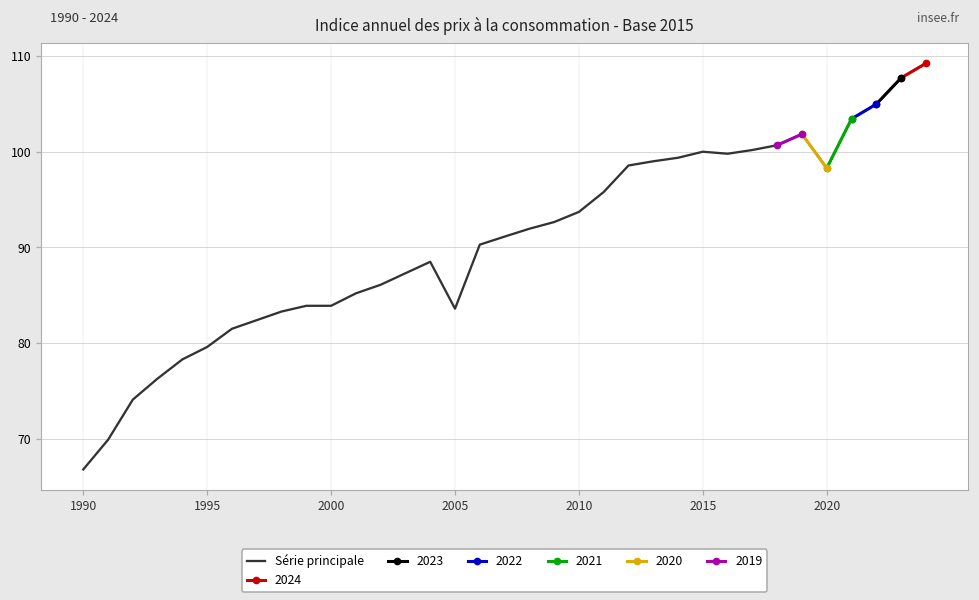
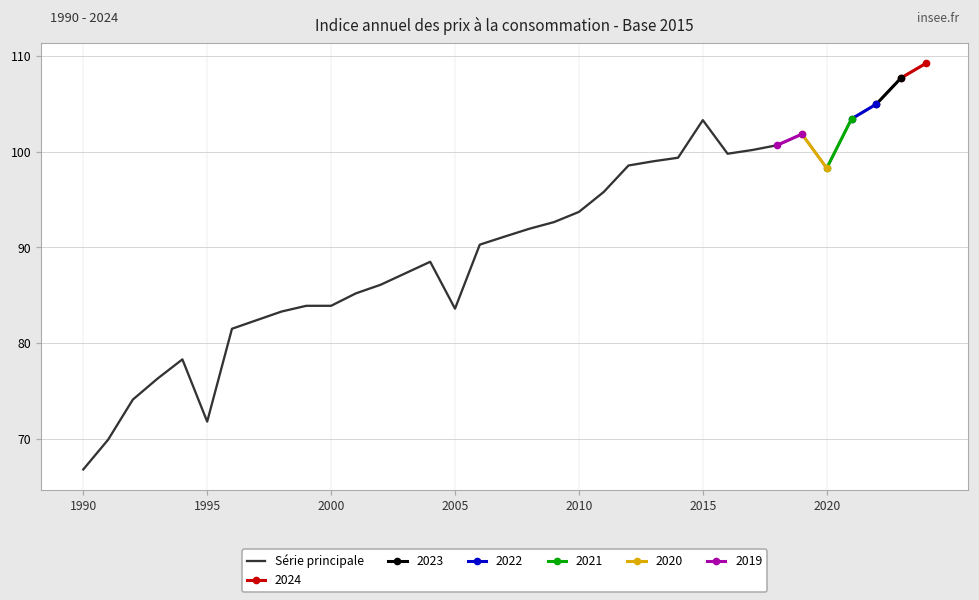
  {
    "Série principale": {
      "1990": 67,
-     "1995": 80,
+     "1995": 72,
      "2000": 84,
      "2005": 84,
      "2010": 94,
-     "2015": 100
+     "2015": 103
    }
  }
